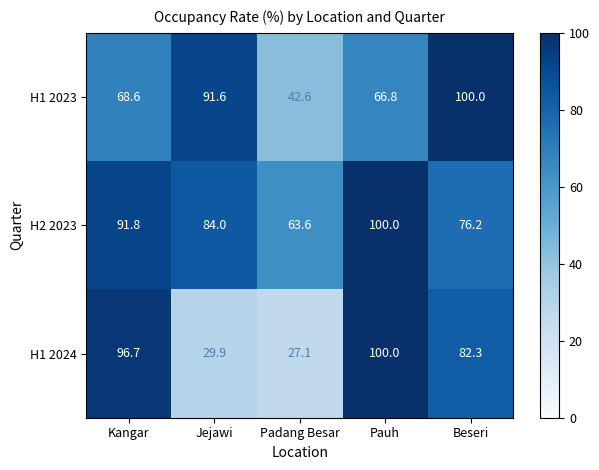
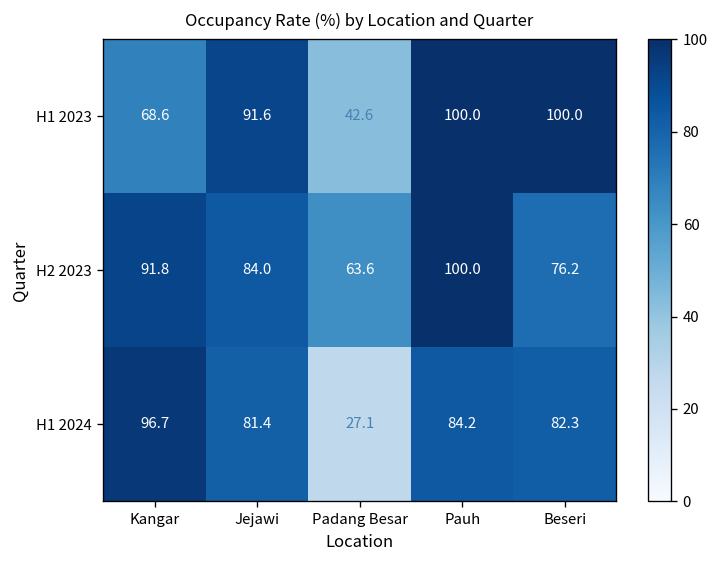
  {
    "H1 2023": {
      "Kangar": 68.6,
      "Jejawi": 91.6,
      "Padang Besar": 42.6,
-     "Pauh": 66.8,
+     "Pauh": 100.0,
      "Beseri": 100.0
    },
    "H2 2023": {
      "Kangar": 91.8,
      "Jejawi": 84.0,
      "Padang Besar": 63.6,
      "Pauh": 100.0,
      "Beseri": 76.2
    },
    "H1 2024": {
      "Kangar": 96.7,
-     "Jejawi": 29.9,
+     "Jejawi": 81.4,
      "Padang Besar": 27.1,
-     "Pauh": 100.0,
+     "Pauh": 84.2,
      "Beseri": 82.3
    }
  }
